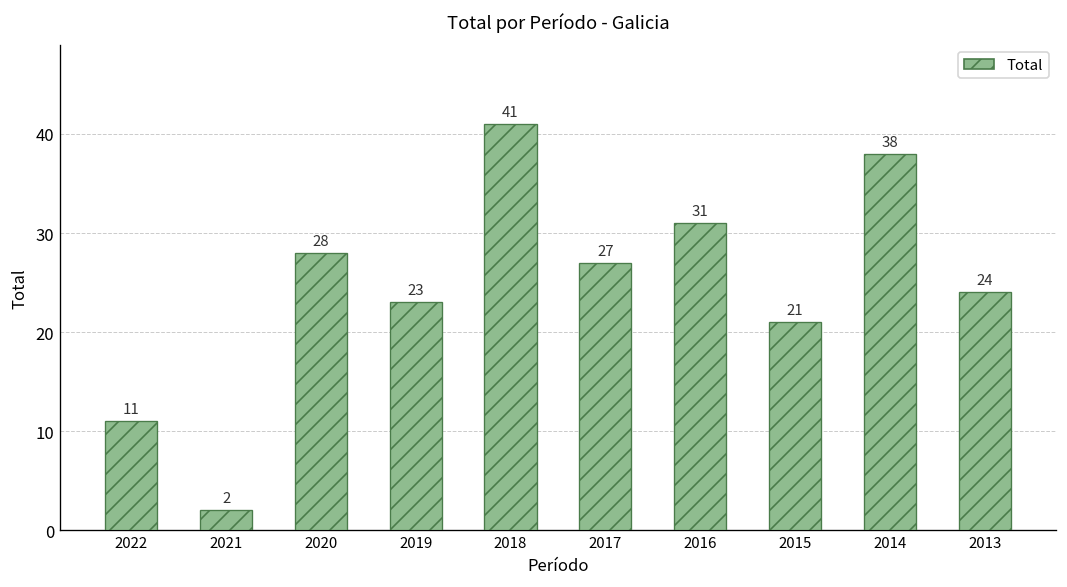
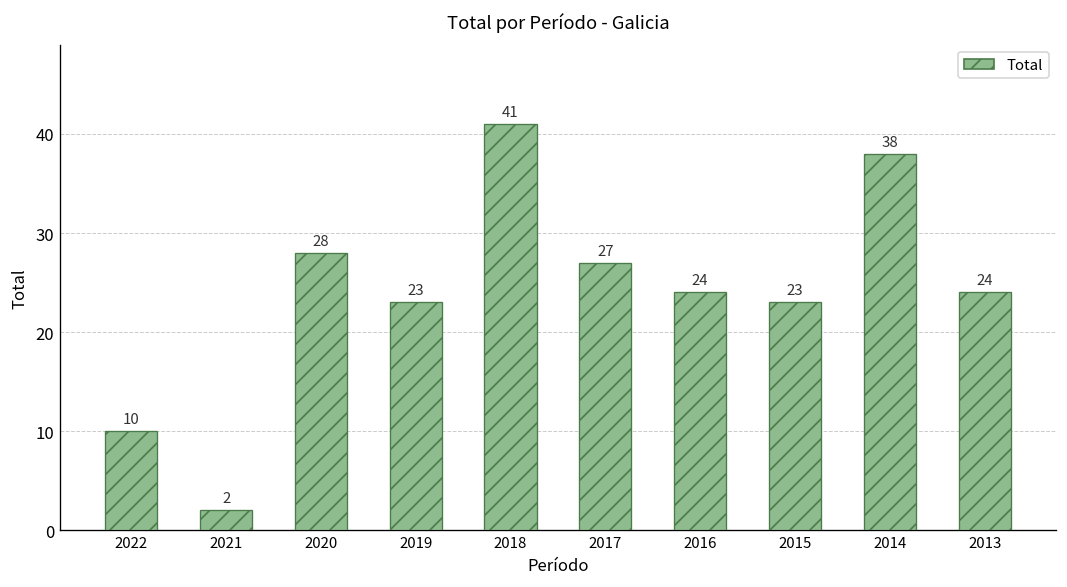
  {
-   "2022": 11,
+   "2022": 10,
    "2021": 2,
    "2020": 28,
    "2019": 23,
    "2018": 41,
    "2017": 27,
-   "2016": 31,
-   "2015": 21,
+   "2016": 24,
+   "2015": 23,
    "2014": 38,
    "2013": 24
  }
